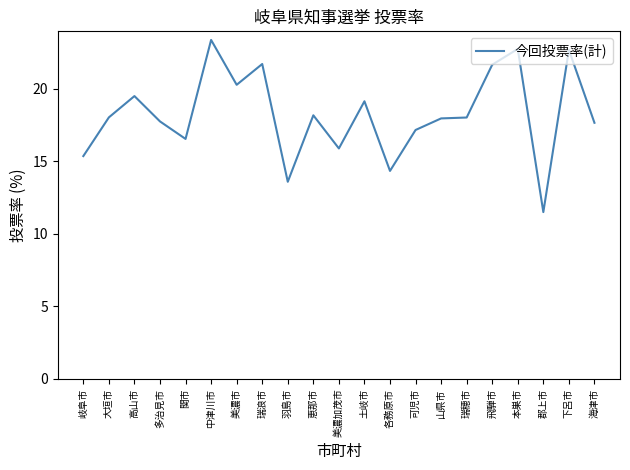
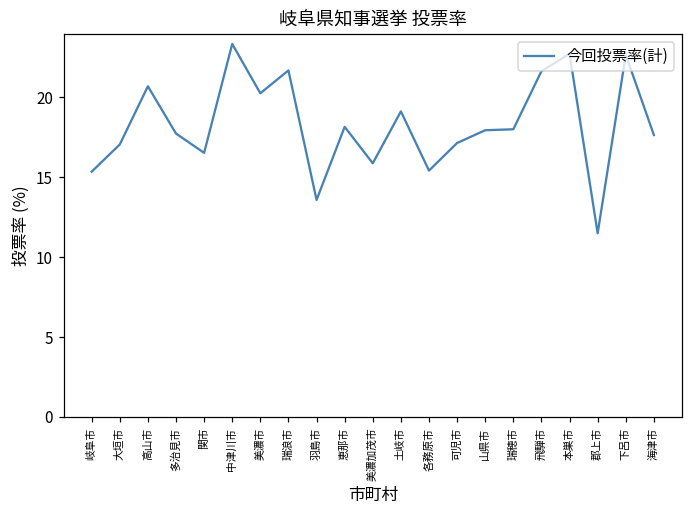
  {
    "岐阜市": 15.4,
-   "大垣市": 18.0,
-   "高山市": 19.5,
+   "大垣市": 17.1,
+   "高山市": 20.7,
    "多治見市": 17.7,
    "関市": 16.5,
    "中津川市": 23.4,
    "美濃市": 20.3,
    "瑞浪市": 21.7,
    "羽島市": 13.6,
    "恵那市": 18.2,
    "美濃加茂市": 15.9,
    "土岐市": 19.1,
-   "各務原市": 14.3,
+   "各務原市": 15.4,
    "可児市": 17.1,
    "山県市": 17.9,
    "瑞穂市": 18.0,
    "飛騨市": 21.6,
    "郡上市": 11.5,
    "海津市": 17.6
  }
